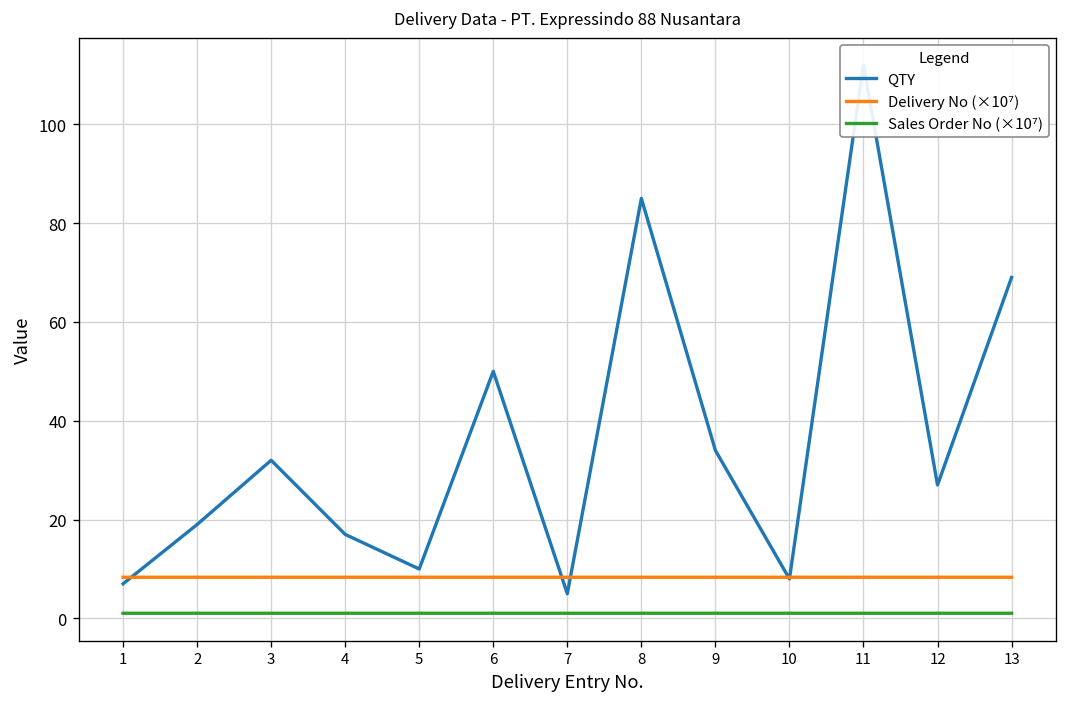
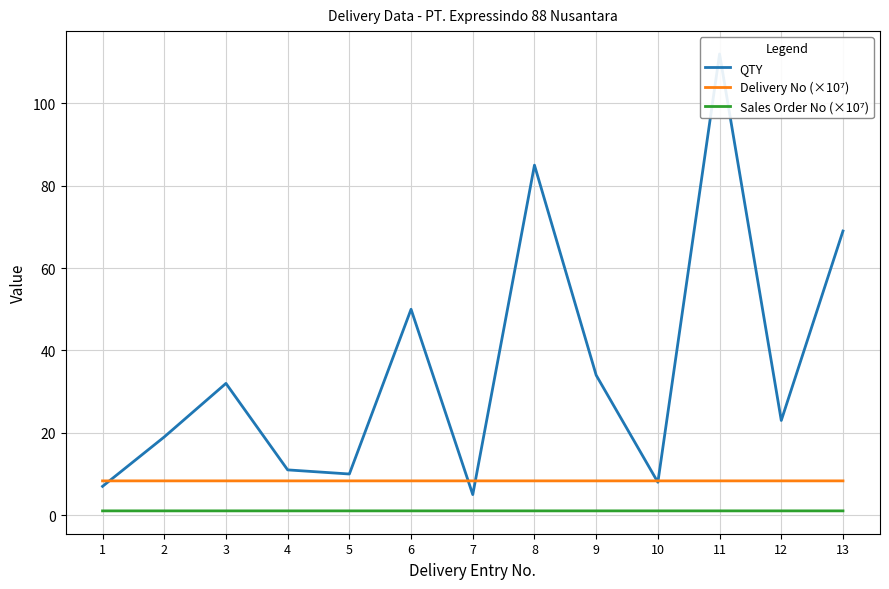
  {
    "QTY": {
      "1": 7,
      "2": 19,
      "3": 32,
-     "4": 17,
+     "4": 11,
      "5": 10,
      "6": 50,
      "7": 5,
      "8": 85,
      "9": 34,
-     "12": 27,
+     "12": 23,
      "13": 69
    },
    "Delivery No (×10⁷)": {
      "1": 8,
      "2": 8,
      "3": 8,
      "4": 8,
      "5": 8,
      "6": 8,
      "7": 8,
      "8": 8,
      "9": 8,
      "11": 8,
      "12": 8,
      "13": 8
    },
    "Sales Order No (×10⁷)": {
      "1": 1,
      "2": 1,
      "3": 1,
      "4": 1,
      "5": 1,
      "6": 1,
      "7": 1,
      "8": 1,
      "9": 1,
      "10": 1,
      "11": 1,
      "12": 1,
      "13": 1
    }
  }
